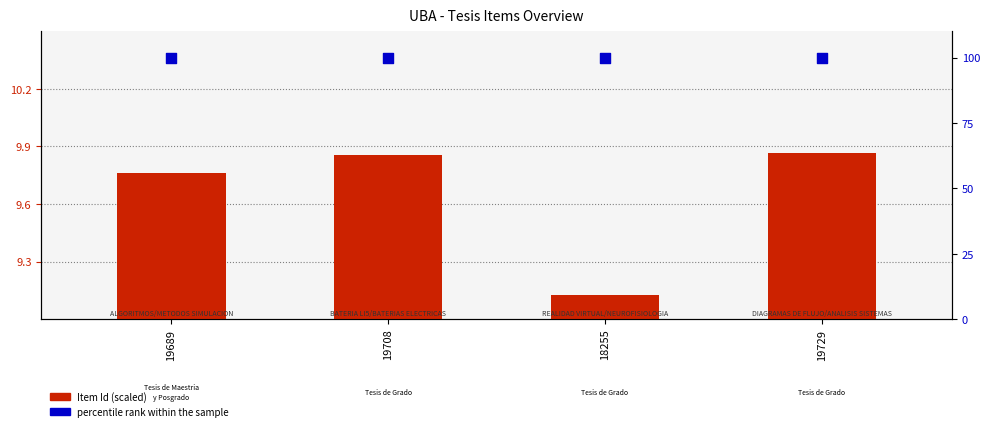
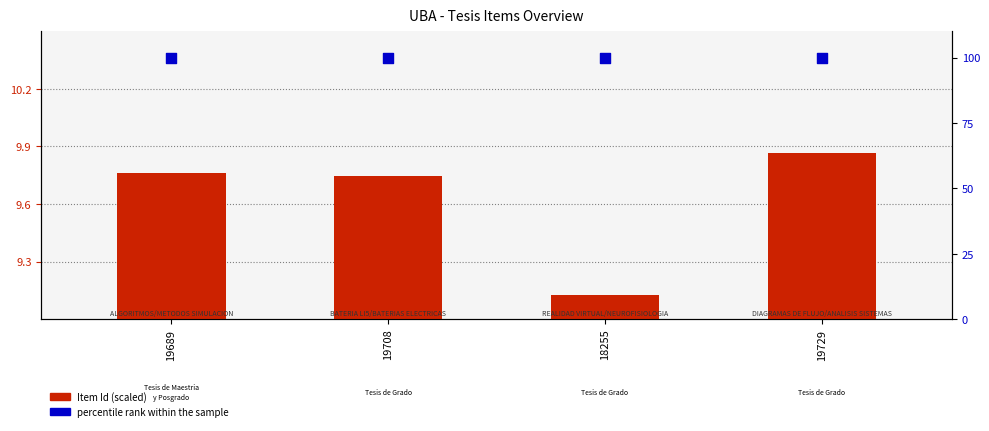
  {
    "Item Id (scaled)": {
      "19689": 9.76,
-     "19708": 9.85,
+     "19708": 9.75,
      "18255": 9.13,
      "19729": 9.86
    }
  }
